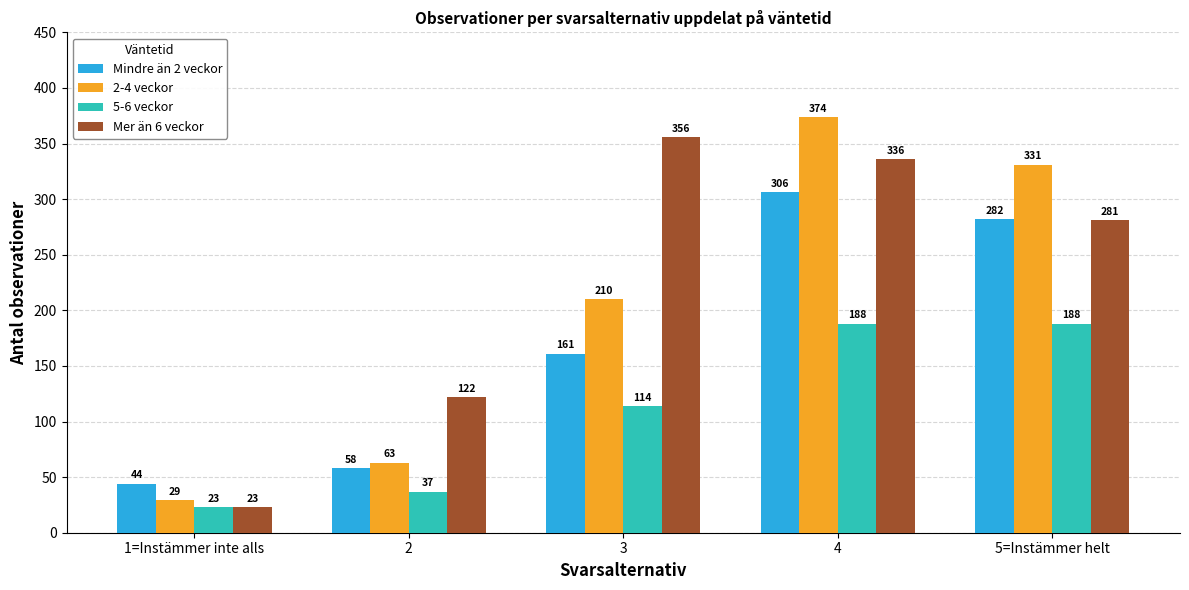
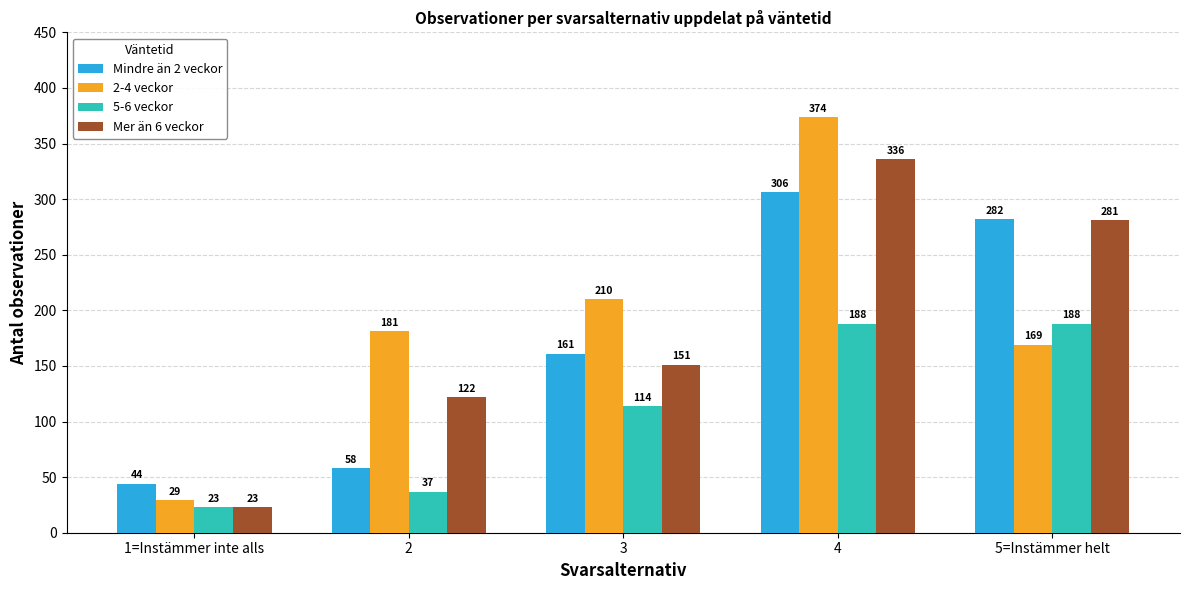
  {
    "2-4 veckor": {
      "1=Instämmer inte alls": 29,
-     "2": 63,
+     "2": 181,
      "3": 210,
      "4": 374,
-     "5=Instämmer helt": 331
+     "5=Instämmer helt": 169
    },
    "Mer än 6 veckor": {
      "1=Instämmer inte alls": 23,
      "2": 122,
-     "3": 356,
+     "3": 151,
      "4": 336,
      "5=Instämmer helt": 281
    }
  }
